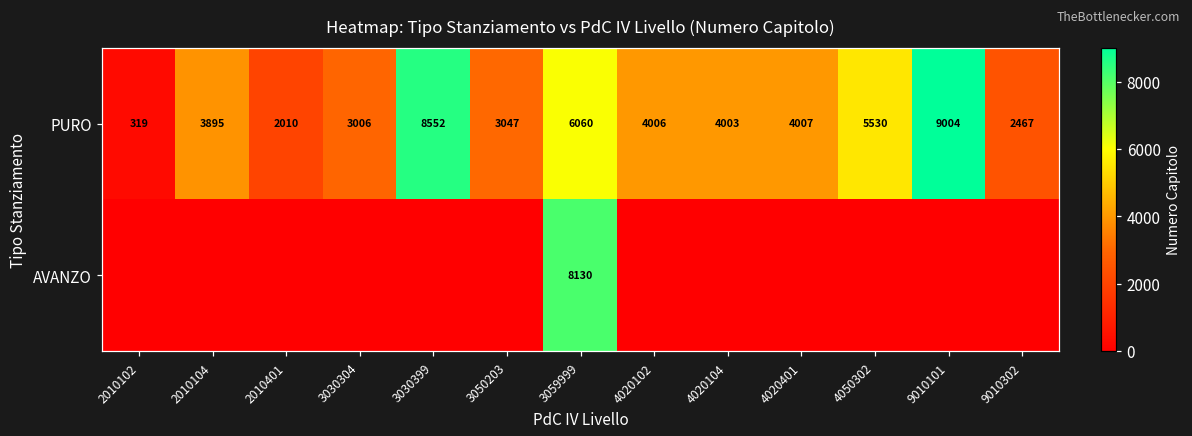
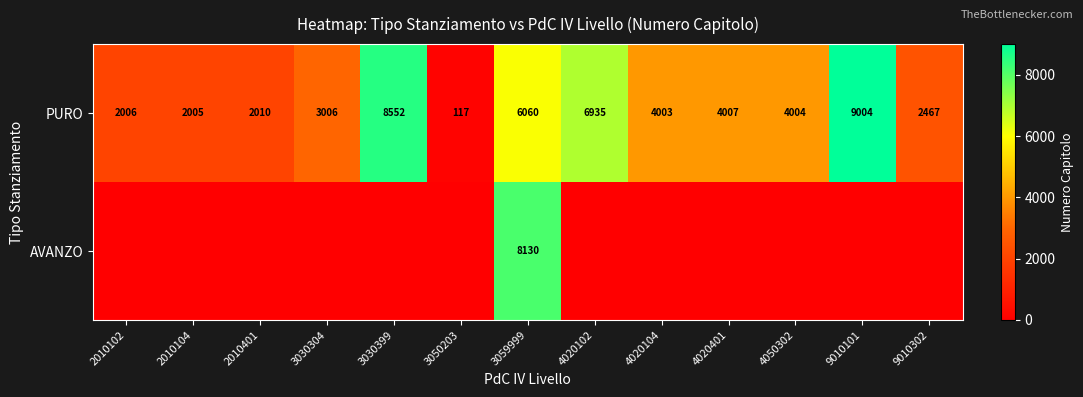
  {
    "PURO": {
-     "2010102": 319,
-     "2010104": 3895,
+     "2010102": 2006,
+     "2010104": 2005,
      "2010401": 2010,
      "3030304": 3006,
      "3030399": 8552,
-     "3050203": 3047,
+     "3050203": 117,
      "3059999": 6060,
-     "4020102": 4006,
+     "4020102": 6935,
      "4020104": 4003,
      "4020401": 4007,
-     "4050302": 5530,
+     "4050302": 4004,
      "9010101": 9004,
      "9010302": 2467
    },
    "AVANZO": {
      "3059999": 8130
    }
  }
